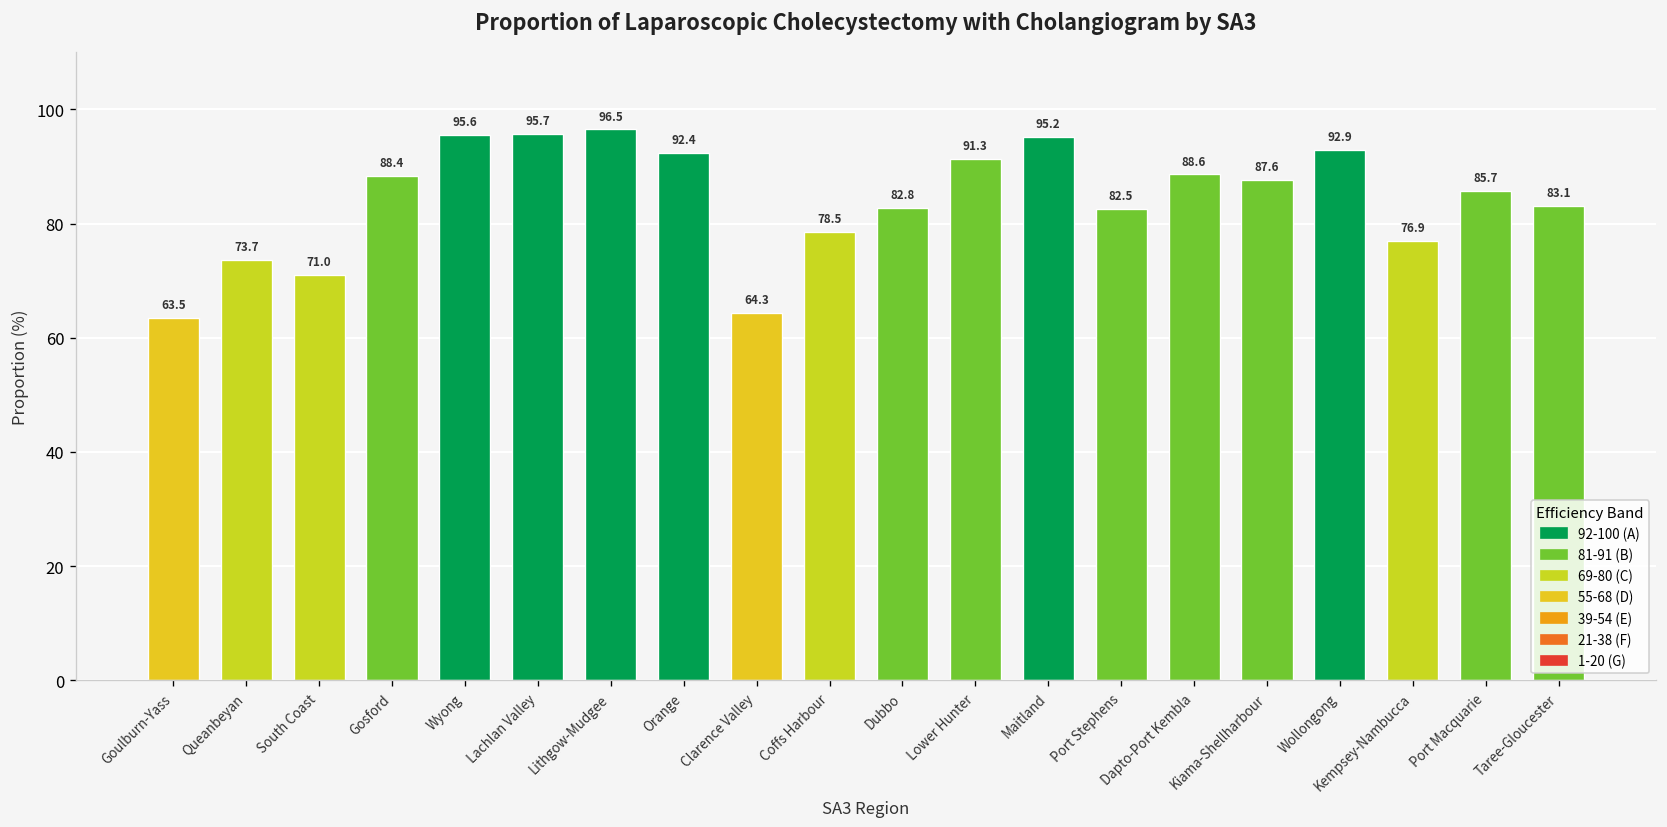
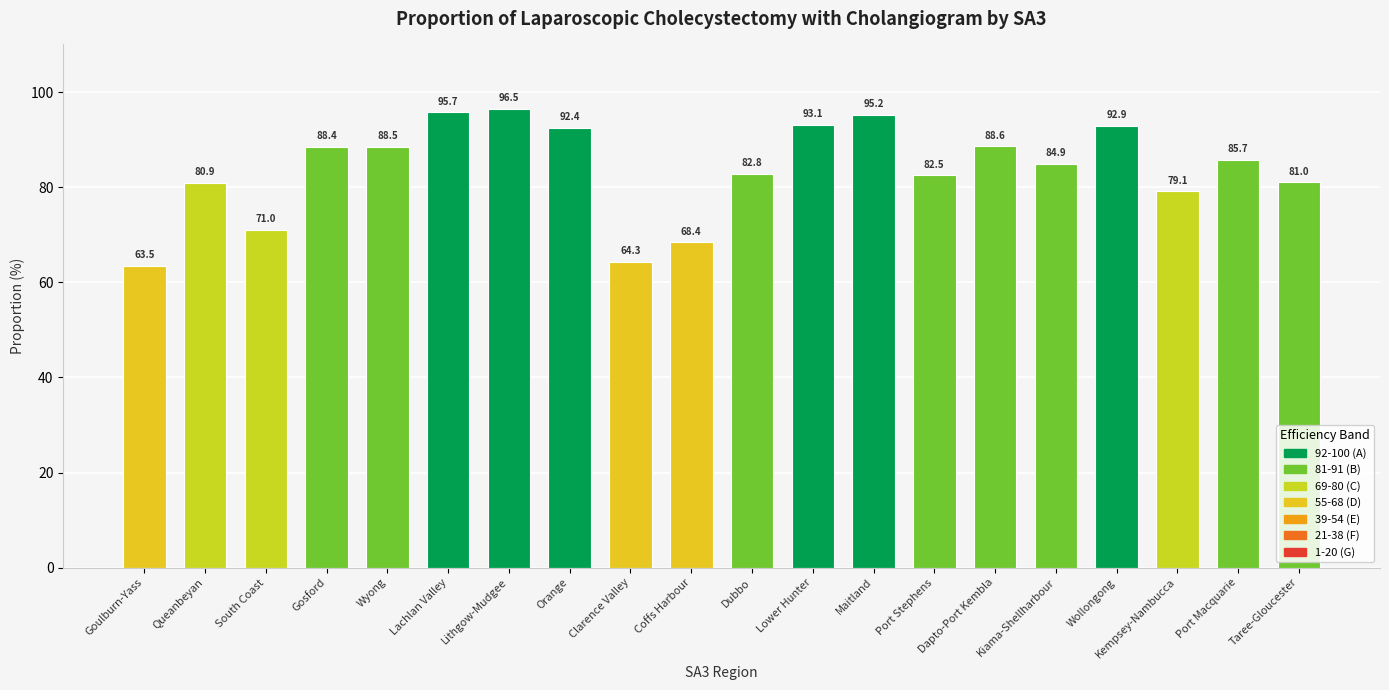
  {
    "Goulburn-Yass": 63.5,
-   "Queanbeyan": 73.7,
+   "Queanbeyan": 80.9,
    "South Coast": 71.0,
    "Gosford": 88.4,
-   "Wyong": 95.6,
+   "Wyong": 88.5,
    "Lachlan Valley": 95.7,
    "Lithgow-Mudgee": 96.5,
    "Orange": 92.4,
    "Clarence Valley": 64.3,
-   "Coffs Harbour": 78.5,
+   "Coffs Harbour": 68.4,
    "Dubbo": 82.8,
-   "Lower Hunter": 91.3,
+   "Lower Hunter": 93.1,
    "Maitland": 95.2,
    "Port Stephens": 82.5,
    "Dapto-Port Kembla": 88.6,
-   "Kiama-Shellharbour": 87.6,
+   "Kiama-Shellharbour": 84.9,
    "Wollongong": 92.9,
-   "Kempsey-Nambucca": 76.9,
+   "Kempsey-Nambucca": 79.1,
    "Port Macquarie": 85.7,
-   "Taree-Gloucester": 83.1
+   "Taree-Gloucester": 81.0
  }
